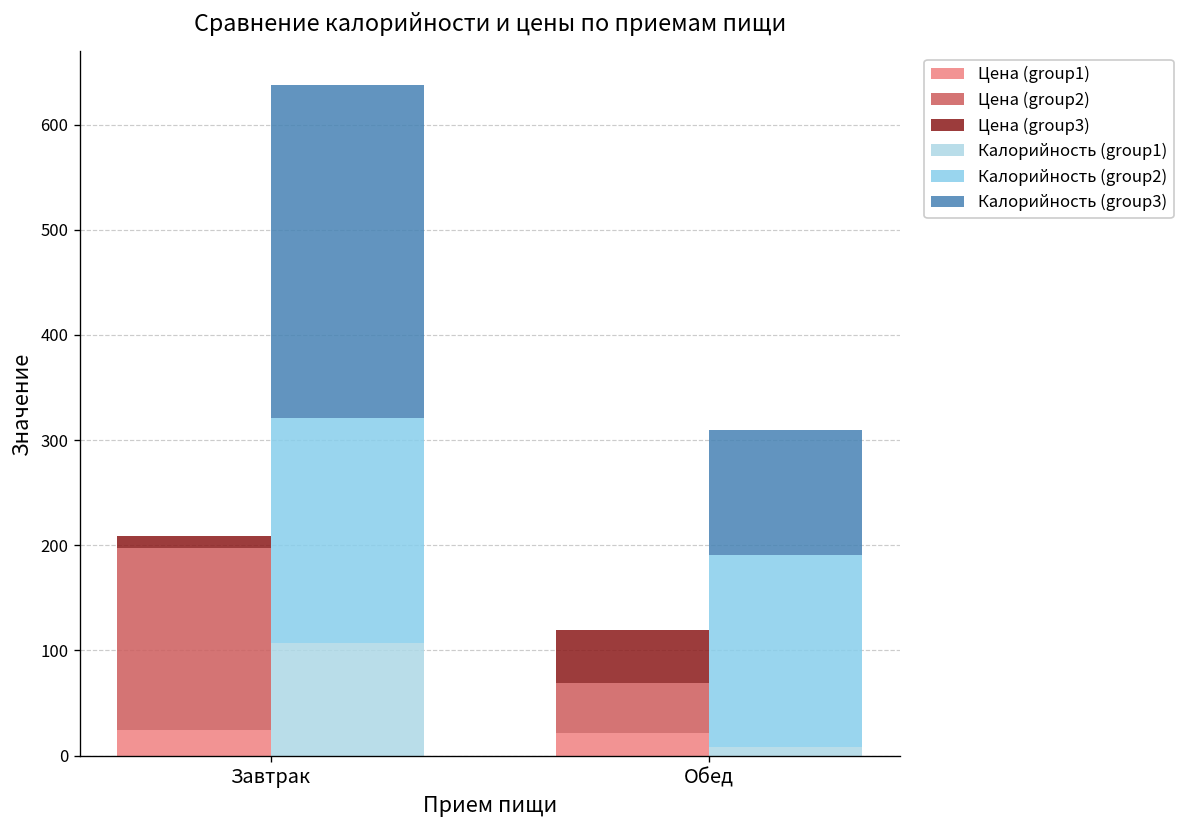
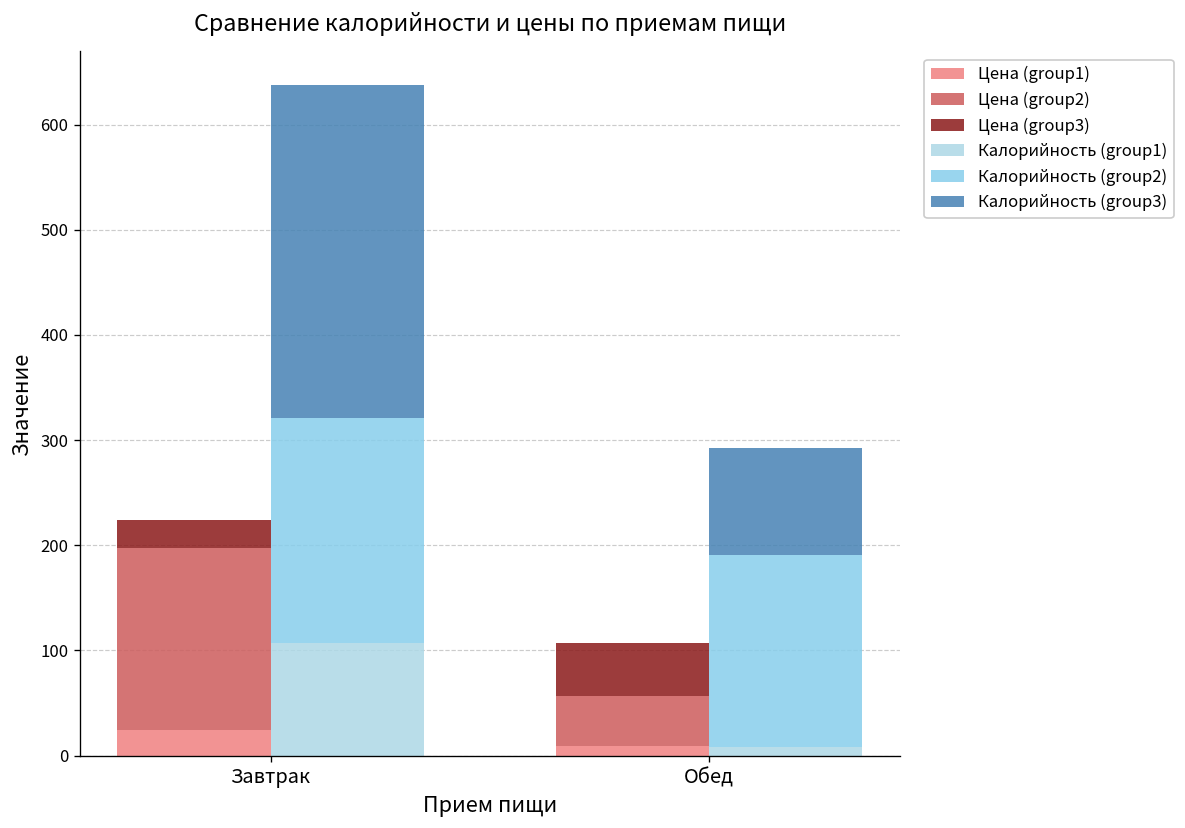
  {
    "Цена (group1)": {
      "Завтрак": 20,
-     "Обед": 20
+     "Обед": 10
    },
    "Цена (group2)": {
      "Завтрак": 170,
      "Обед": 50
    },
    "Цена (group3)": {
-     "Завтрак": 10,
+     "Завтрак": 30,
      "Обед": 50
    },
    "Калорийность (group3)": {
      "Завтрак": 320,
-     "Обед": 120
+     "Обед": 100
    }
  }
